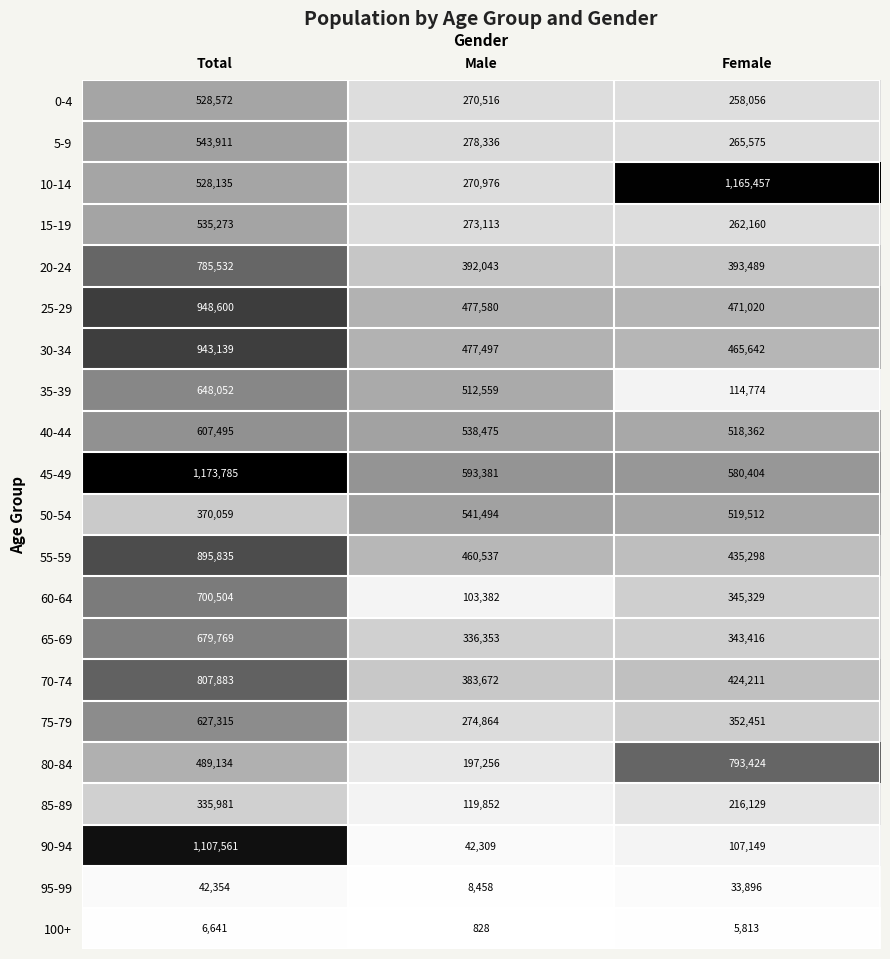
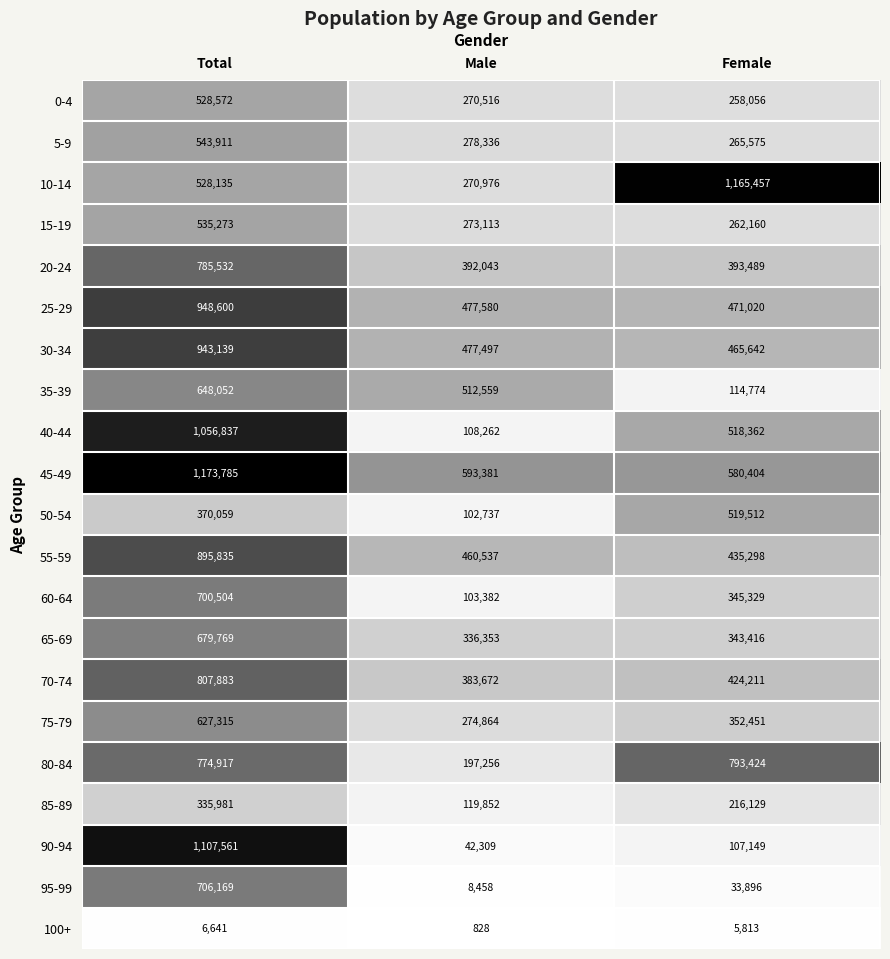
  {
    "0-4": {
      "Total": "528,572",
      "Male": "270,516",
      "Female": "258,056"
    },
    "5-9": {
      "Total": "543,911",
      "Male": "278,336",
      "Female": "265,575"
    },
    "10-14": {
      "Total": "528,135",
      "Male": "270,976",
      "Female": "1,165,457"
    },
    "15-19": {
      "Total": "535,273",
      "Male": "273,113",
      "Female": "262,160"
    },
    "20-24": {
      "Total": "785,532",
      "Male": "392,043",
      "Female": "393,489"
    },
    "25-29": {
      "Total": "948,600",
      "Male": "477,580",
      "Female": "471,020"
    },
    "30-34": {
      "Total": "943,139",
      "Male": "477,497",
      "Female": "465,642"
    },
    "35-39": {
      "Total": "648,052",
      "Male": "512,559",
      "Female": "114,774"
    },
    "40-44": {
-     "Total": "607,495",
-     "Male": "538,475",
+     "Total": "1,056,837",
+     "Male": "108,262",
      "Female": "518,362"
    },
    "45-49": {
      "Total": "1,173,785",
      "Male": "593,381",
      "Female": "580,404"
    },
    "50-54": {
      "Total": "370,059",
-     "Male": "541,494",
+     "Male": "102,737",
      "Female": "519,512"
    },
    "55-59": {
      "Total": "895,835",
      "Male": "460,537",
      "Female": "435,298"
    },
    "60-64": {
      "Total": "700,504",
      "Male": "103,382",
      "Female": "345,329"
    },
    "65-69": {
      "Total": "679,769",
      "Male": "336,353",
      "Female": "343,416"
    },
    "70-74": {
      "Total": "807,883",
      "Male": "383,672",
      "Female": "424,211"
    },
    "75-79": {
      "Total": "627,315",
      "Male": "274,864",
      "Female": "352,451"
    },
    "80-84": {
-     "Total": "489,134",
+     "Total": "774,917",
      "Male": "197,256",
      "Female": "793,424"
    },
    "85-89": {
      "Total": "335,981",
      "Male": "119,852",
      "Female": "216,129"
    },
    "90-94": {
      "Total": "1,107,561",
      "Male": "42,309",
      "Female": "107,149"
    },
    "95-99": {
-     "Total": "42,354",
+     "Total": "706,169",
      "Male": "8,458",
      "Female": "33,896"
    },
    "100+": {
      "Total": "6,641",
      "Male": "828",
      "Female": "5,813"
    }
  }
